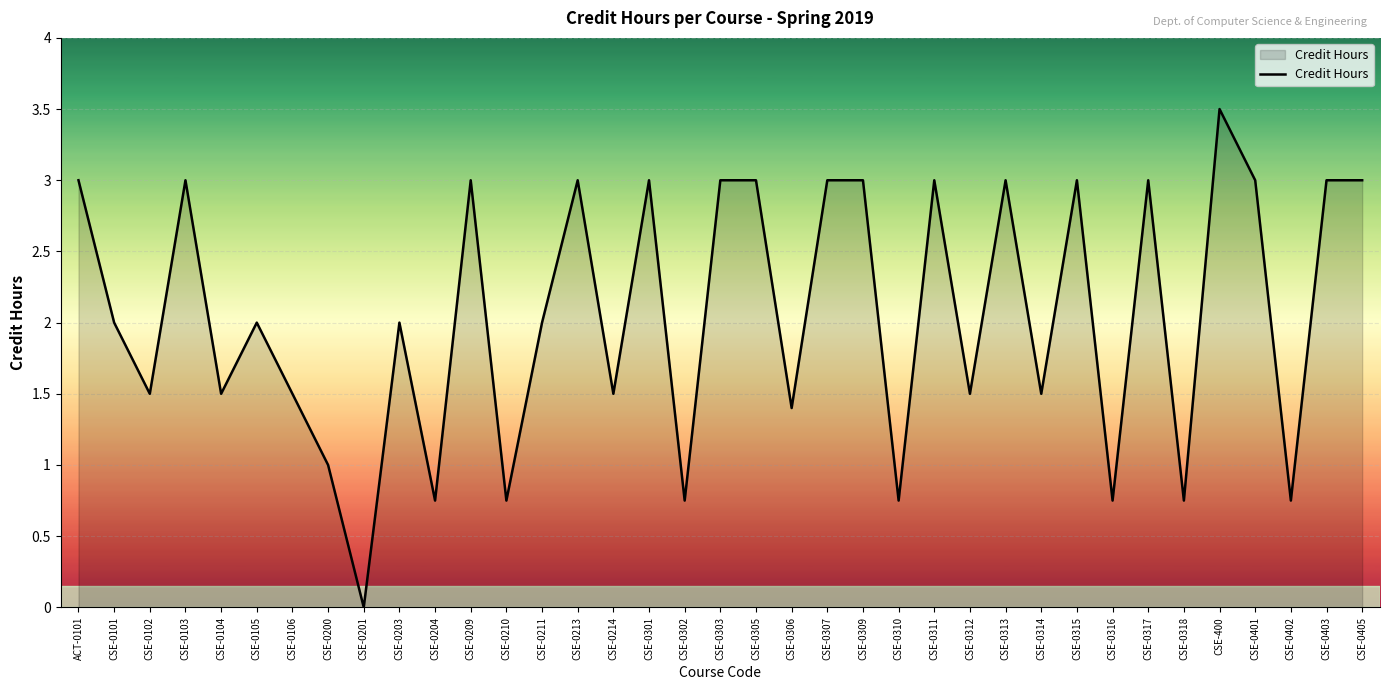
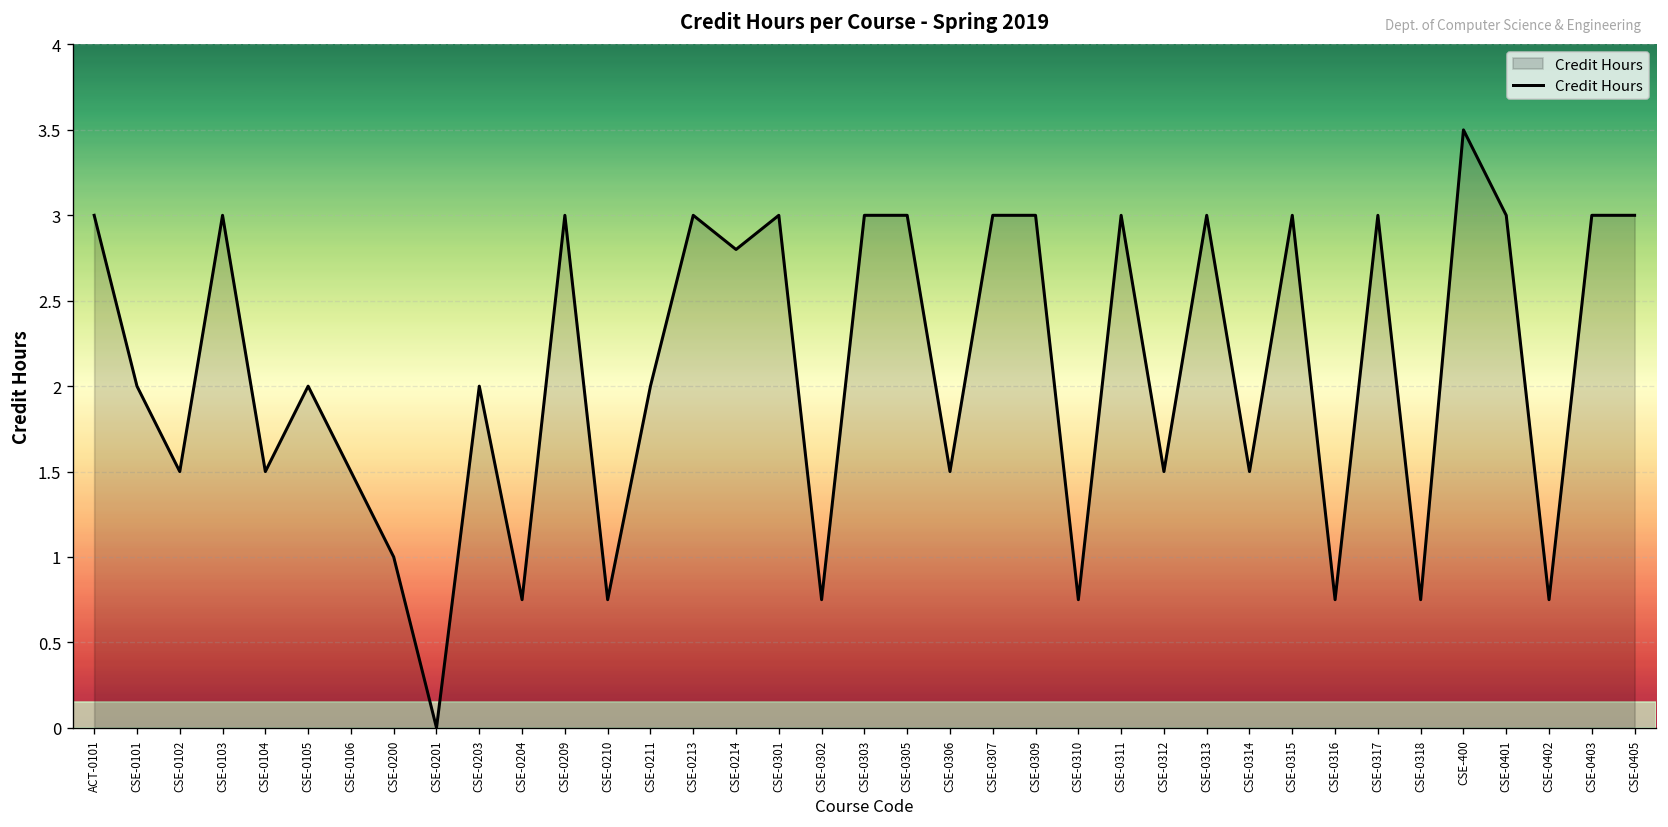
  {
    "ACT-0101": 3.0,
    "CSE-0101": 2.0,
    "CSE-0102": 1.5,
    "CSE-0103": 3.0,
    "CSE-0104": 1.5,
    "CSE-0105": 2.0,
    "CSE-0106": 1.5,
    "CSE-0200": 1.0,
    "CSE-0203": 2.0,
    "CSE-0204": 0.75,
    "CSE-0209": 3.0,
    "CSE-0210": 0.75,
    "CSE-0211": 2.0,
    "CSE-0213": 3.0,
-   "CSE-0214": 1.5,
+   "CSE-0214": 2.8,
    "CSE-0301": 3.0,
    "CSE-0302": 0.75,
    "CSE-0303": 3.0,
    "CSE-0305": 3.0,
-   "CSE-0306": 1.4,
+   "CSE-0306": 1.5,
    "CSE-0307": 3.0,
    "CSE-0309": 3.0,
    "CSE-0310": 0.75,
    "CSE-0311": 3.0,
    "CSE-0312": 1.5,
    "CSE-0313": 3.0,
    "CSE-0314": 1.5,
    "CSE-0315": 3.0,
    "CSE-0316": 0.75,
    "CSE-0317": 3.0,
    "CSE-0318": 0.75,
    "CSE-400": 3.5,
    "CSE-0401": 3.0,
    "CSE-0402": 0.75,
    "CSE-0403": 3.0,
    "CSE-0405": 3.0
  }
